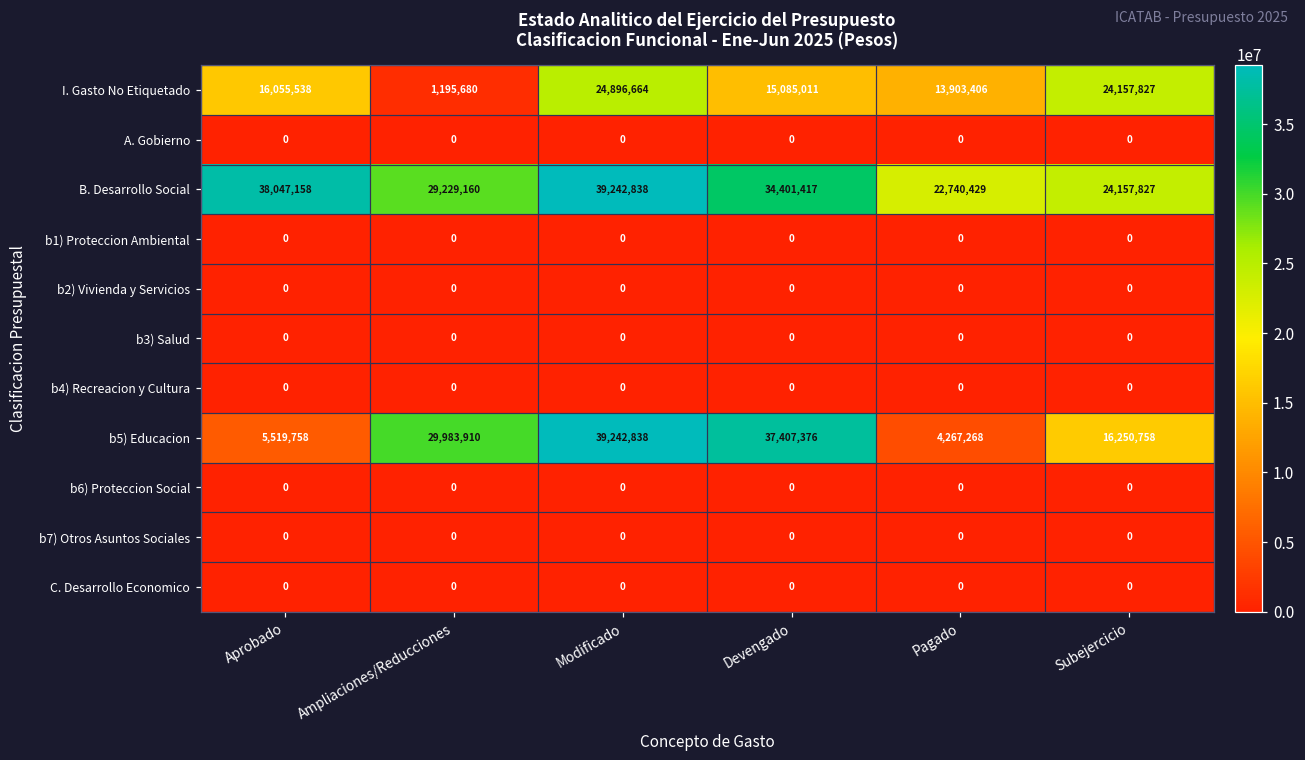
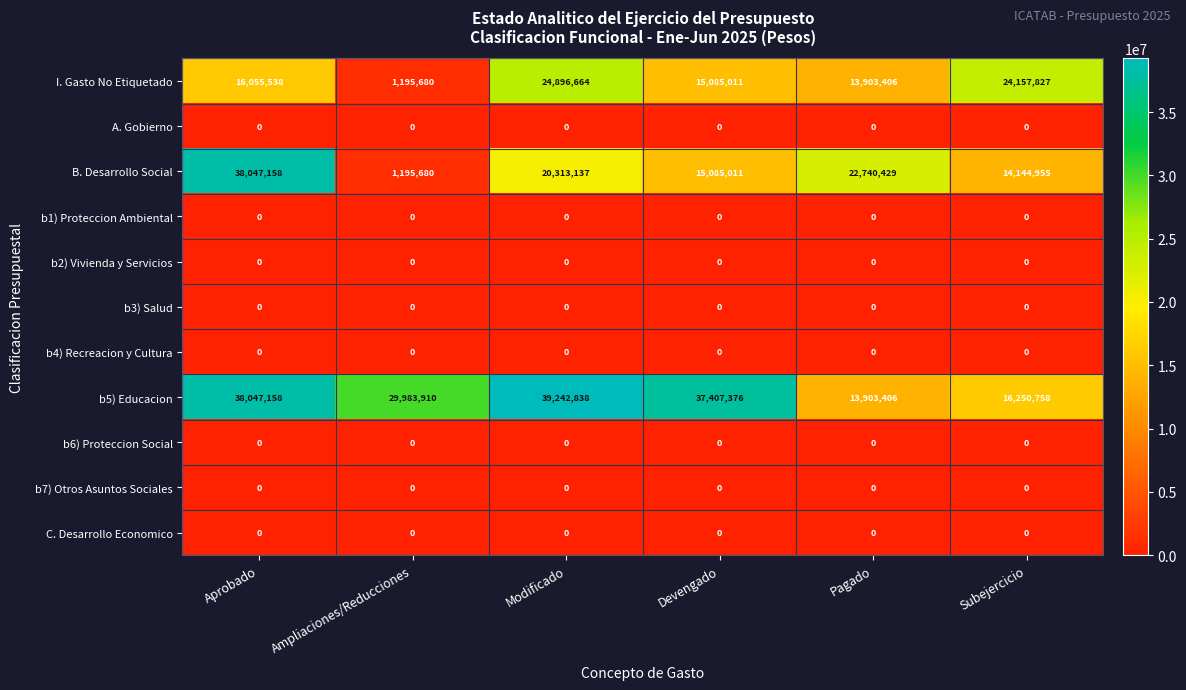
  {
    "I. Gasto No Etiquetado": {
      "Aprobado": "16,055,538",
      "Ampliaciones/Reducciones": "1,195,680",
      "Modificado": "24,896,664",
      "Devengado": "15,085,011",
      "Pagado": "13,903,406",
      "Subejercicio": "24,157,827"
    },
    "A. Gobierno": {
      "Aprobado": "0",
      "Ampliaciones/Reducciones": "0",
      "Modificado": "0",
      "Devengado": "0",
      "Pagado": "0",
      "Subejercicio": "0"
    },
    "B. Desarrollo Social": {
      "Aprobado": "38,047,158",
-     "Ampliaciones/Reducciones": "29,229,160",
-     "Modificado": "39,242,838",
-     "Devengado": "34,401,417",
+     "Ampliaciones/Reducciones": "1,195,680",
+     "Modificado": "20,313,137",
+     "Devengado": "15,085,011",
      "Pagado": "22,740,429",
-     "Subejercicio": "24,157,827"
+     "Subejercicio": "14,144,955"
    },
    "b1) Proteccion Ambiental": {
      "Aprobado": "0",
      "Ampliaciones/Reducciones": "0",
      "Modificado": "0",
      "Devengado": "0",
      "Pagado": "0",
      "Subejercicio": "0"
    },
    "b2) Vivienda y Servicios": {
      "Aprobado": "0",
      "Ampliaciones/Reducciones": "0",
      "Modificado": "0",
      "Devengado": "0",
      "Pagado": "0",
      "Subejercicio": "0"
    },
    "b3) Salud": {
      "Aprobado": "0",
      "Ampliaciones/Reducciones": "0",
      "Modificado": "0",
      "Devengado": "0",
      "Pagado": "0",
      "Subejercicio": "0"
    },
    "b4) Recreacion y Cultura": {
      "Aprobado": "0",
      "Ampliaciones/Reducciones": "0",
      "Modificado": "0",
      "Devengado": "0",
      "Pagado": "0",
      "Subejercicio": "0"
    },
    "b5) Educacion": {
-     "Aprobado": "5,519,758",
+     "Aprobado": "38,047,158",
      "Ampliaciones/Reducciones": "29,983,910",
      "Modificado": "39,242,838",
      "Devengado": "37,407,376",
-     "Pagado": "4,267,268",
+     "Pagado": "13,903,406",
      "Subejercicio": "16,250,758"
    },
    "b6) Proteccion Social": {
      "Aprobado": "0",
      "Ampliaciones/Reducciones": "0",
      "Modificado": "0",
      "Devengado": "0",
      "Pagado": "0",
      "Subejercicio": "0"
    },
    "b7) Otros Asuntos Sociales": {
      "Aprobado": "0",
      "Ampliaciones/Reducciones": "0",
      "Modificado": "0",
      "Devengado": "0",
      "Pagado": "0",
      "Subejercicio": "0"
    },
    "C. Desarrollo Economico": {
      "Aprobado": "0",
      "Ampliaciones/Reducciones": "0",
      "Modificado": "0",
      "Devengado": "0",
      "Pagado": "0",
      "Subejercicio": "0"
    }
  }
